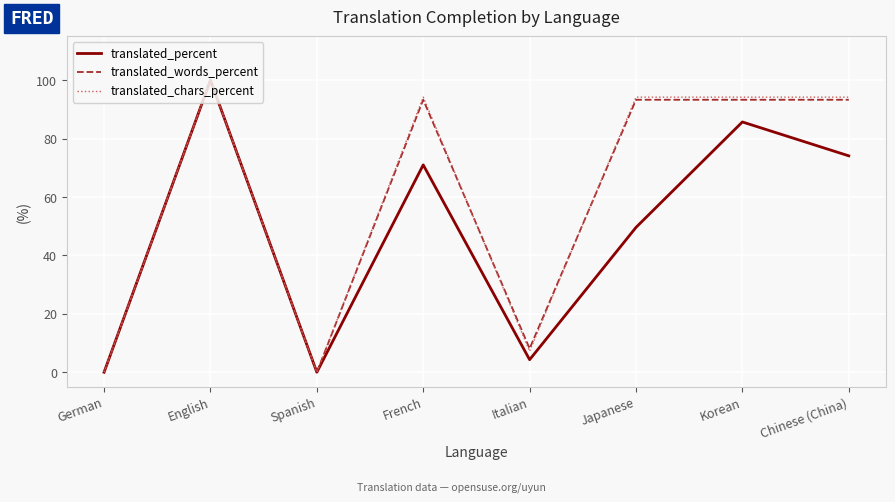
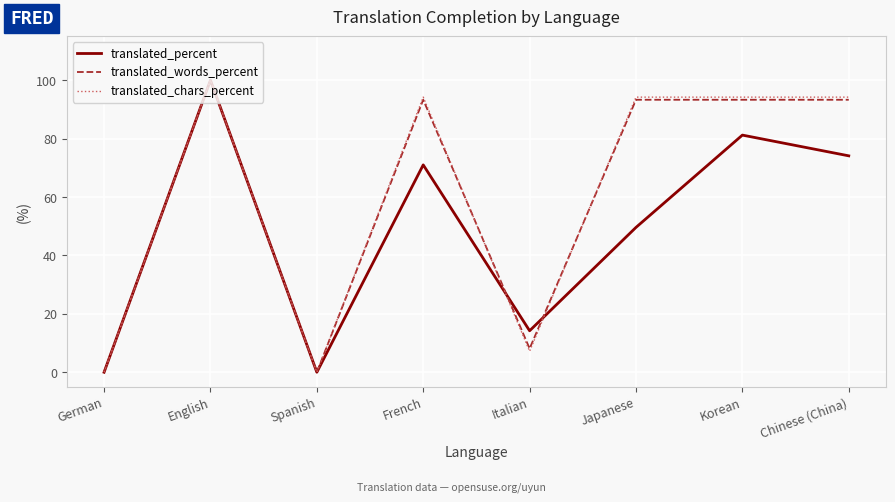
  {
    "translated_percent": {
      "French": 71,
-     "Italian": 4,
+     "Italian": 14,
      "Japanese": 50,
-     "Korean": 86,
+     "Korean": 81,
      "Chinese (China)": 74
    },
    "translated_words_percent": {
      "French": 93,
      "Italian": 8,
      "Japanese": 93,
      "Korean": 93,
      "Chinese (China)": 93
    },
    "translated_chars_percent": {
      "French": 94,
      "Italian": 7,
      "Japanese": 94,
      "Korean": 94,
      "Chinese (China)": 94
    }
  }
